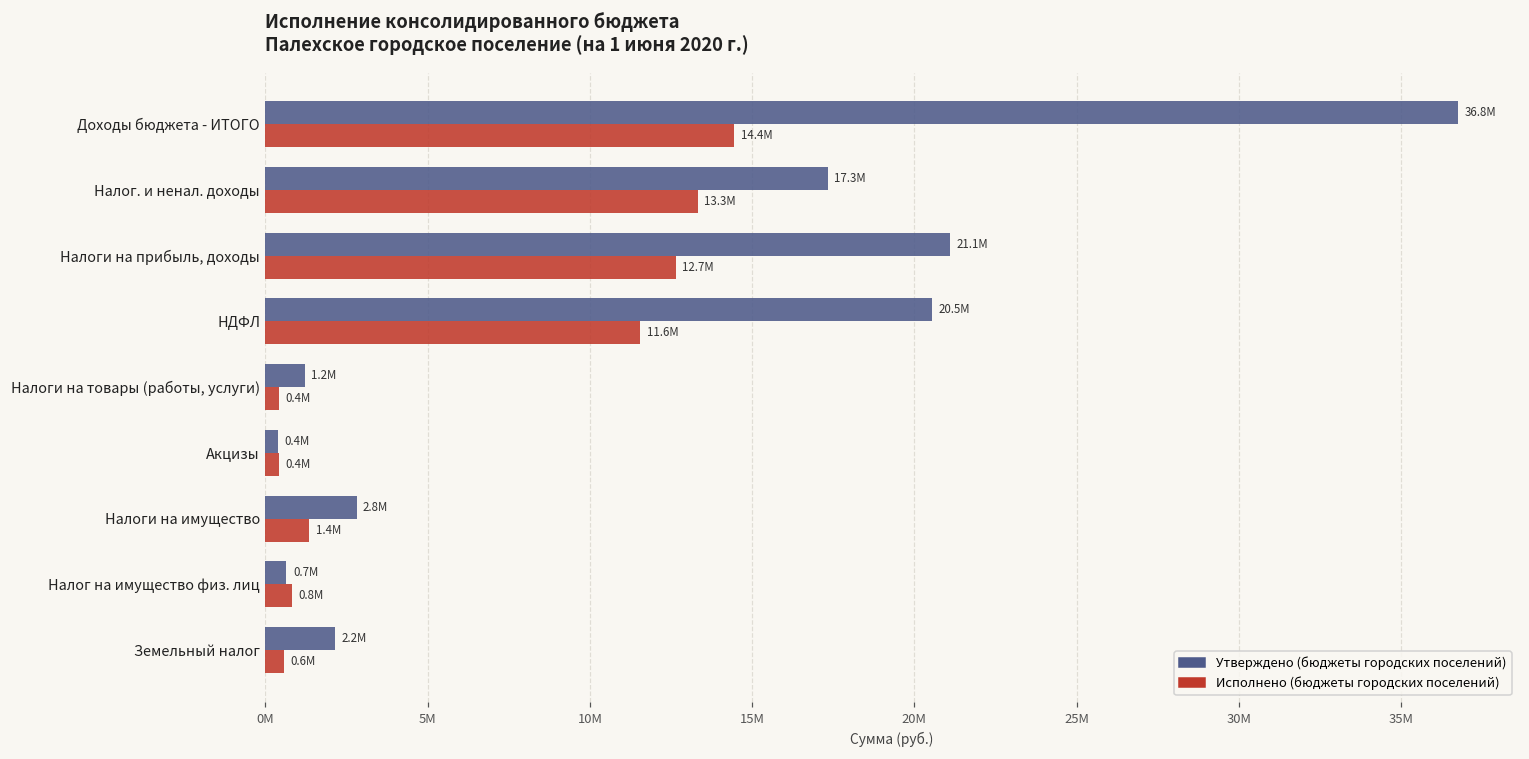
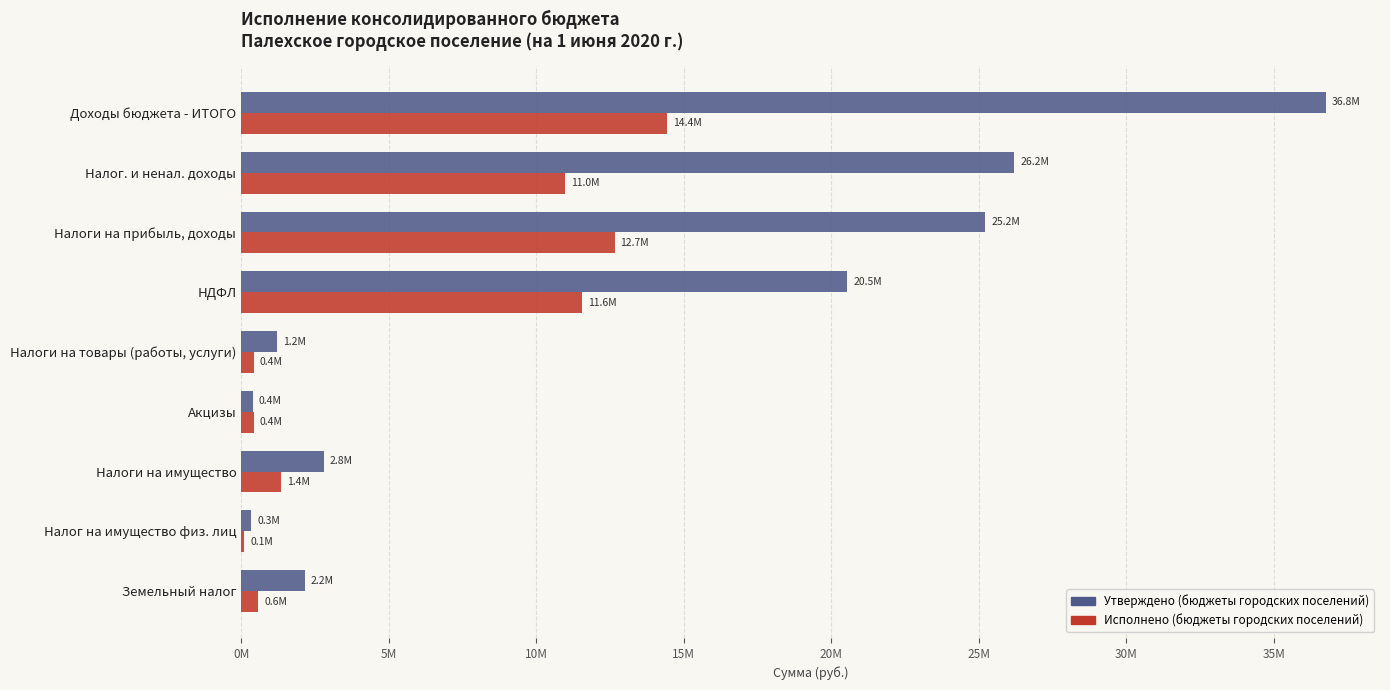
  {
    "Утверждено (бюджеты городских поселений)": {
      "Доходы бюджета - ИТОГО": "36.8M",
-     "Налог. и ненал. доходы": "17.3M",
-     "Налоги на прибыль, доходы": "21.1M",
+     "Налог. и ненал. доходы": "26.2M",
+     "Налоги на прибыль, доходы": "25.2M",
      "НДФЛ": "20.5M",
      "Налоги на товары (работы, услуги)": "1.2M",
      "Акцизы": "0.4M",
      "Налоги на имущество": "2.8M",
-     "Налог на имущество физ. лиц": "0.7M",
+     "Налог на имущество физ. лиц": "0.3M",
      "Земельный налог": "2.2M"
    },
    "Исполнено (бюджеты городских поселений)": {
      "Доходы бюджета - ИТОГО": "14.4M",
-     "Налог. и ненал. доходы": "13.3M",
+     "Налог. и ненал. доходы": "11.0M",
      "Налоги на прибыль, доходы": "12.7M",
      "НДФЛ": "11.6M",
      "Налоги на товары (работы, услуги)": "0.4M",
      "Акцизы": "0.4M",
      "Налоги на имущество": "1.4M",
-     "Налог на имущество физ. лиц": "0.8M",
+     "Налог на имущество физ. лиц": "0.1M",
      "Земельный налог": "0.6M"
    }
  }
